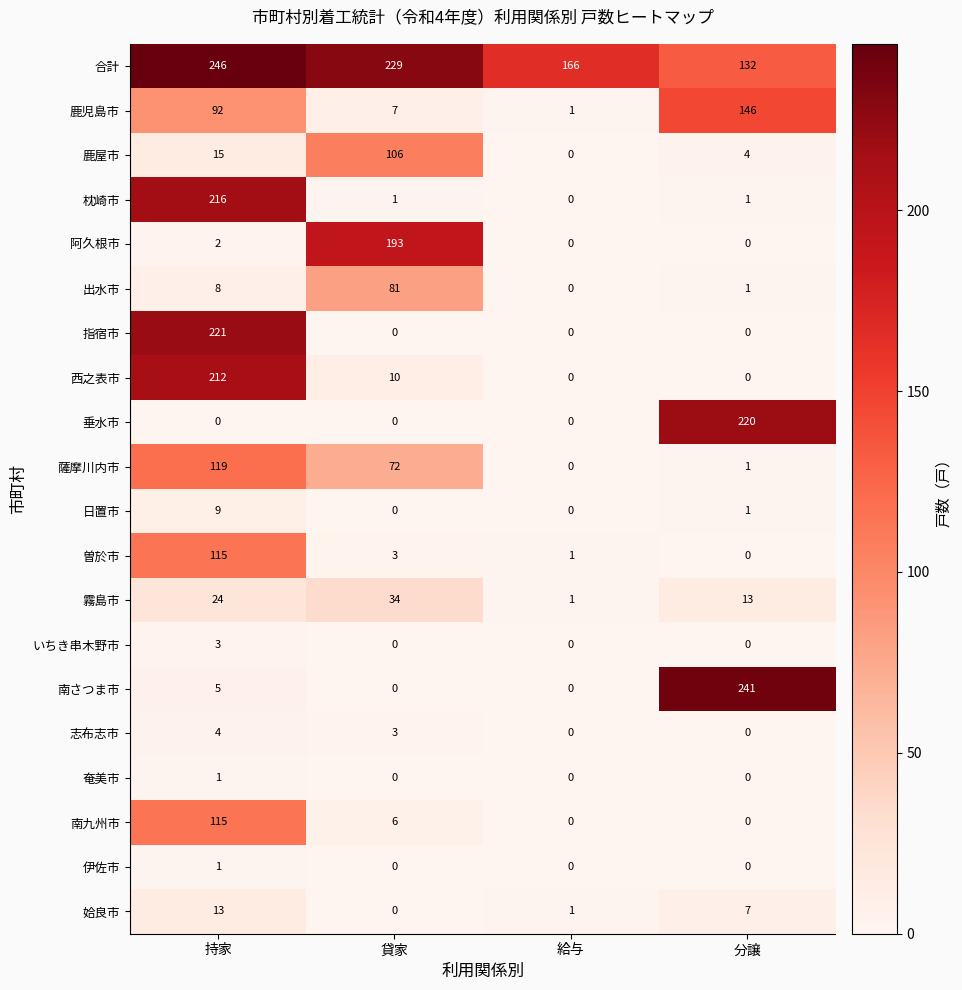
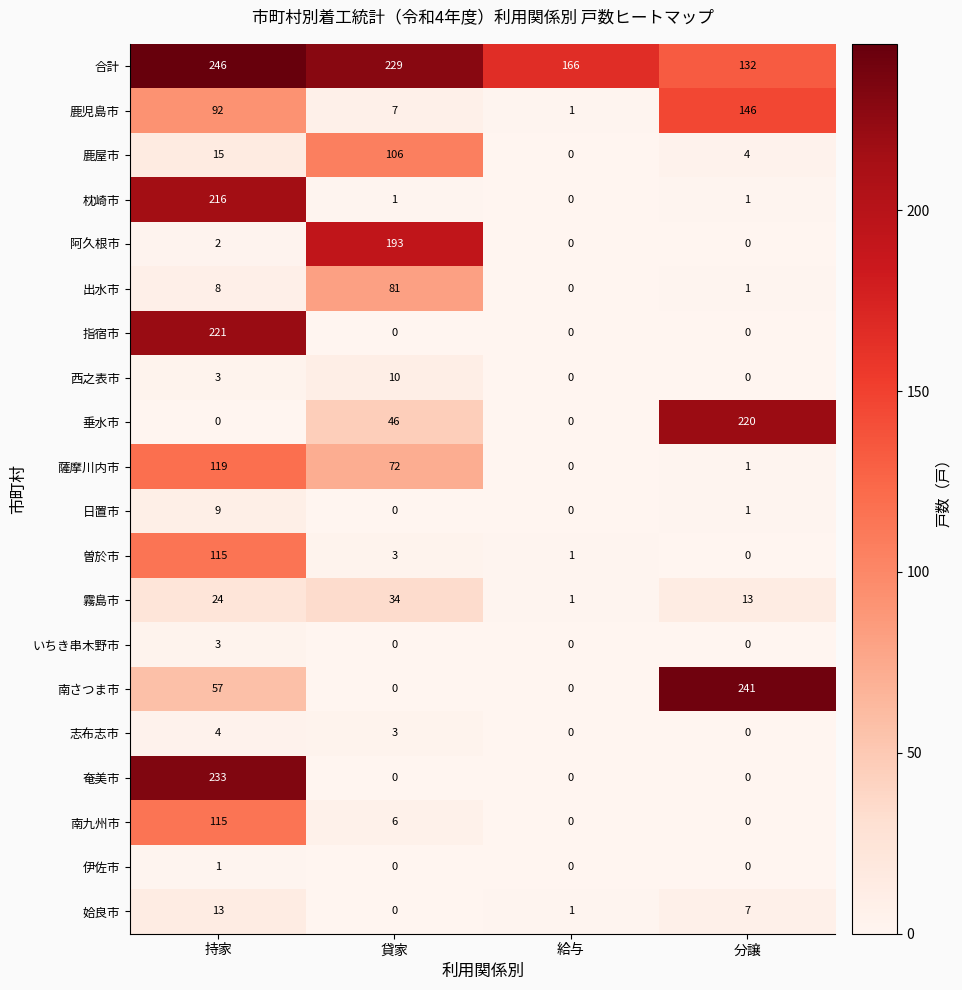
  {
    "合計": {
      "持家": 246,
      "貸家": 229,
      "給与": 166,
      "分譲": 132
    },
    "鹿児島市": {
      "持家": 92,
      "貸家": 7,
      "給与": 1,
      "分譲": 146
    },
    "鹿屋市": {
      "持家": 15,
      "貸家": 106,
      "給与": 0,
      "分譲": 4
    },
    "枕崎市": {
      "持家": 216,
      "貸家": 1,
      "給与": 0,
      "分譲": 1
    },
    "阿久根市": {
      "持家": 2,
      "貸家": 193,
      "給与": 0,
      "分譲": 0
    },
    "出水市": {
      "持家": 8,
      "貸家": 81,
      "給与": 0,
      "分譲": 1
    },
    "指宿市": {
      "持家": 221,
      "貸家": 0,
      "給与": 0,
      "分譲": 0
    },
    "西之表市": {
-     "持家": 212,
+     "持家": 3,
      "貸家": 10,
      "給与": 0,
      "分譲": 0
    },
    "垂水市": {
      "持家": 0,
-     "貸家": 0,
+     "貸家": 46,
      "給与": 0,
      "分譲": 220
    },
    "薩摩川内市": {
      "持家": 119,
      "貸家": 72,
      "給与": 0,
      "分譲": 1
    },
    "日置市": {
      "持家": 9,
      "貸家": 0,
      "給与": 0,
      "分譲": 1
    },
    "曽於市": {
      "持家": 115,
      "貸家": 3,
      "給与": 1,
      "分譲": 0
    },
    "霧島市": {
      "持家": 24,
      "貸家": 34,
      "給与": 1,
      "分譲": 13
    },
    "いちき串木野市": {
      "持家": 3,
      "貸家": 0,
      "給与": 0,
      "分譲": 0
    },
    "南さつま市": {
-     "持家": 5,
+     "持家": 57,
      "貸家": 0,
      "給与": 0,
      "分譲": 241
    },
    "志布志市": {
      "持家": 4,
      "貸家": 3,
      "給与": 0,
      "分譲": 0
    },
    "奄美市": {
-     "持家": 1,
+     "持家": 233,
      "貸家": 0,
      "給与": 0,
      "分譲": 0
    },
    "南九州市": {
      "持家": 115,
      "貸家": 6,
      "給与": 0,
      "分譲": 0
    },
    "伊佐市": {
      "持家": 1,
      "貸家": 0,
      "給与": 0,
      "分譲": 0
    },
    "姶良市": {
      "持家": 13,
      "貸家": 0,
      "給与": 1,
      "分譲": 7
    }
  }
